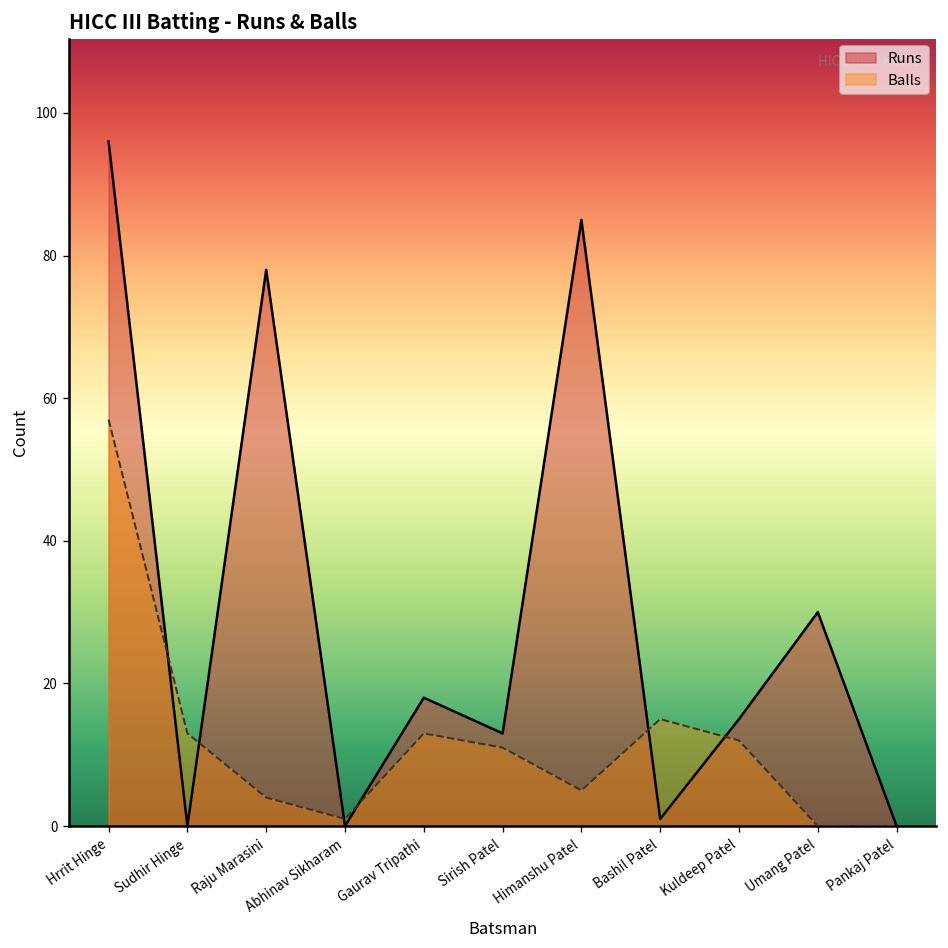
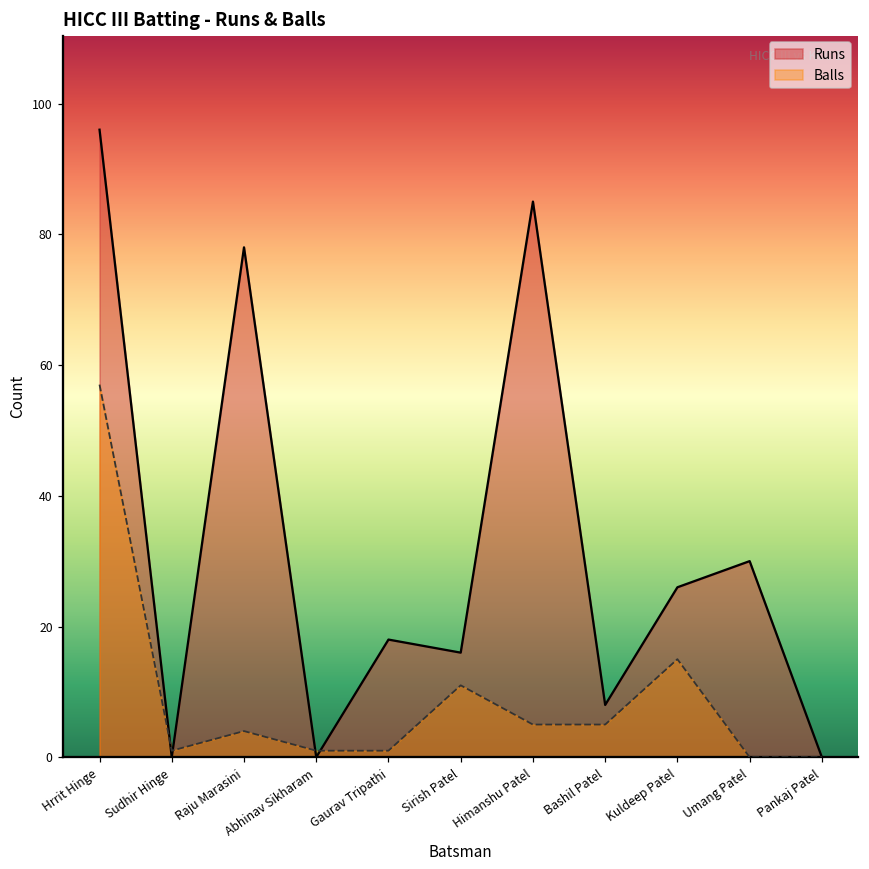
  {
    "Runs": {
      "Hrrit Hinge": 96,
      "Sudhir Hinge": 0,
      "Raju Marasini": 78,
      "Abhinav Sikharam": 0,
      "Gaurav Tripathi": 18,
-     "Sirish Patel": 13,
+     "Sirish Patel": 16,
      "Himanshu Patel": 85,
-     "Bashil Patel": 1,
-     "Kuldeep Patel": 15,
+     "Bashil Patel": 8,
+     "Kuldeep Patel": 26,
      "Umang Patel": 30
    },
    "Balls": {
      "Hrrit Hinge": 57,
-     "Sudhir Hinge": 13,
+     "Sudhir Hinge": 1,
      "Raju Marasini": 4,
      "Abhinav Sikharam": 1,
-     "Gaurav Tripathi": 13,
+     "Gaurav Tripathi": 1,
      "Sirish Patel": 11,
      "Himanshu Patel": 5,
-     "Bashil Patel": 15,
-     "Kuldeep Patel": 12,
+     "Bashil Patel": 5,
+     "Kuldeep Patel": 15,
      "Umang Patel": 0
    }
  }
